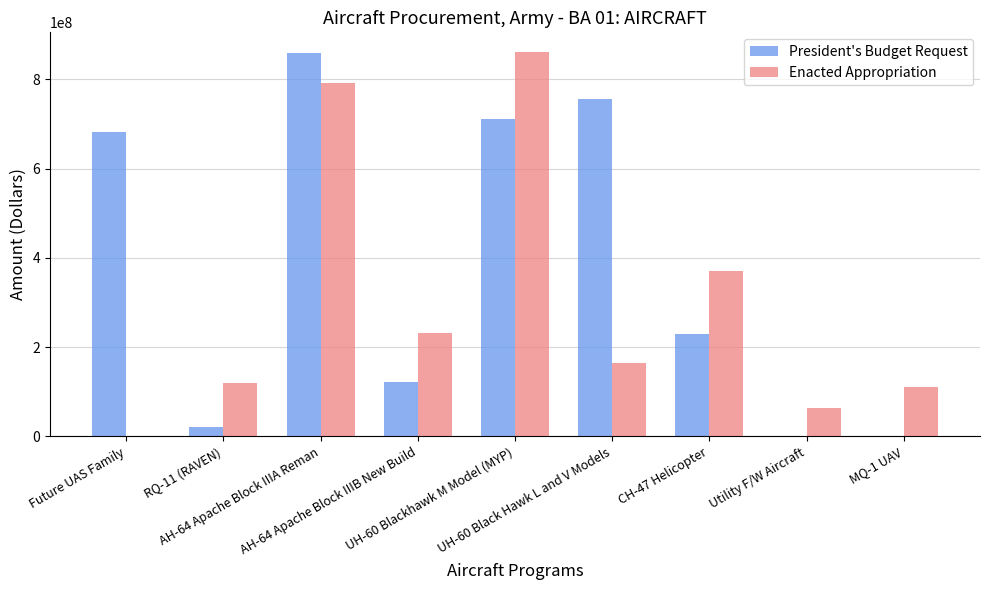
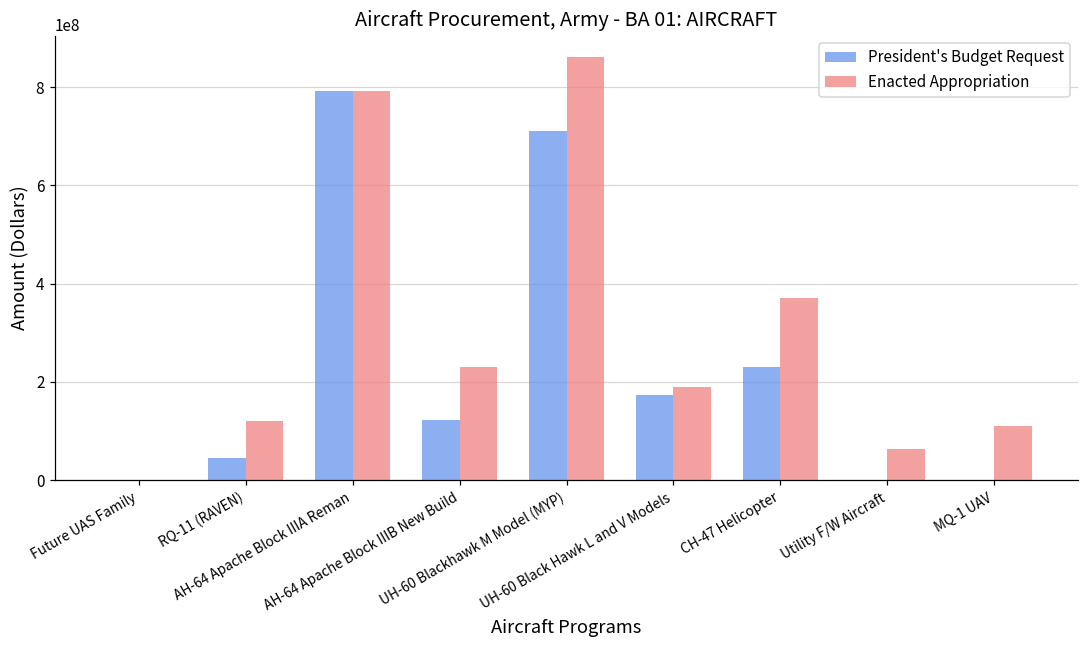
  {
    "President's Budget Request": {
-     "Future UAS Family": 680000000,
-     "RQ-11 (RAVEN)": 20000000,
-     "AH-64 Apache Block IIIA Reman": 860000000,
+     "Future UAS Family": 0,
+     "RQ-11 (RAVEN)": 50000000,
+     "AH-64 Apache Block IIIA Reman": 790000000,
      "AH-64 Apache Block IIIB New Build": 120000000,
      "UH-60 Blackhawk M Model (MYP)": 710000000,
-     "UH-60 Black Hawk L and V Models": 760000000,
+     "UH-60 Black Hawk L and V Models": 170000000,
      "CH-47 Helicopter": 230000000,
      "Utility F/W Aircraft": 0,
      "MQ-1 UAV": 0
    },
    "Enacted Appropriation": {
      "RQ-11 (RAVEN)": 120000000,
      "AH-64 Apache Block IIIA Reman": 790000000,
      "AH-64 Apache Block IIIB New Build": 230000000,
      "UH-60 Blackhawk M Model (MYP)": 860000000,
-     "UH-60 Black Hawk L and V Models": 170000000,
+     "UH-60 Black Hawk L and V Models": 190000000,
      "CH-47 Helicopter": 370000000,
      "Utility F/W Aircraft": 60000000,
      "MQ-1 UAV": 110000000
    }
  }
